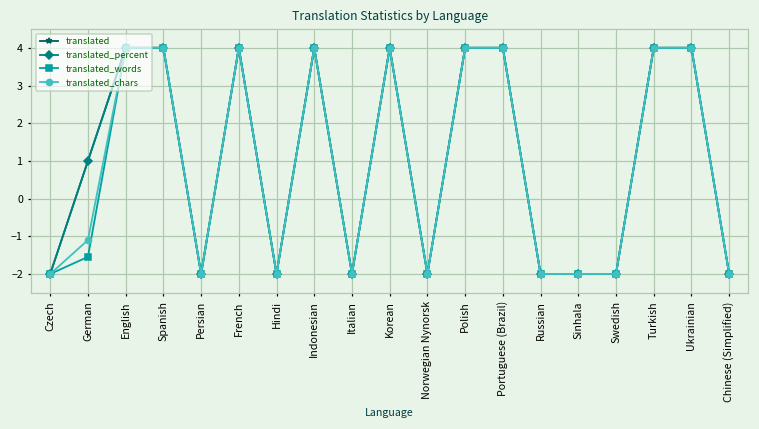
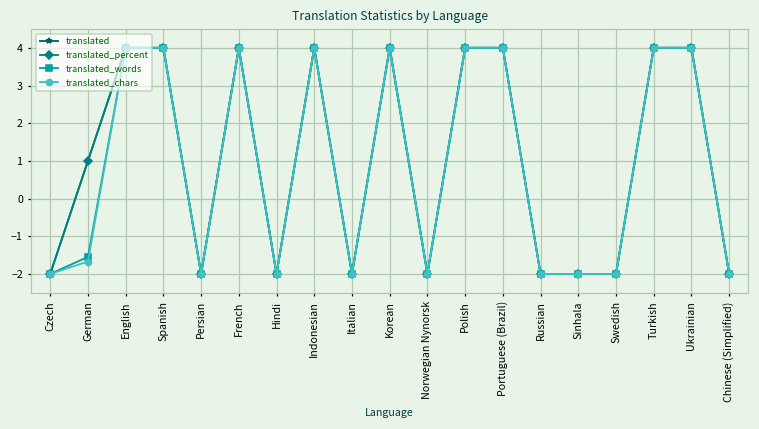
  {
    "translated_chars": {
-     "German": -1.1
+     "German": -1.7
    }
  }
